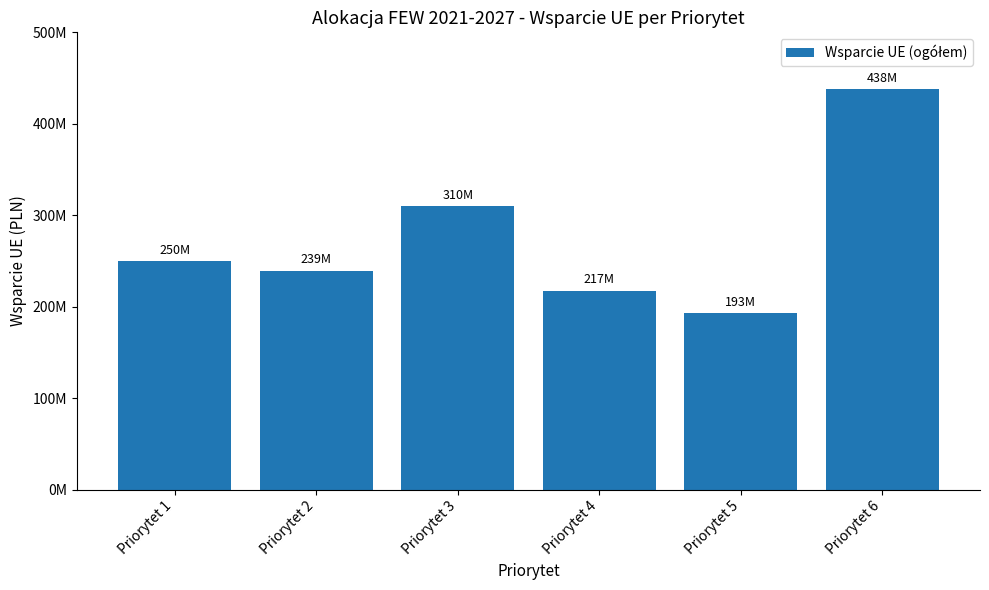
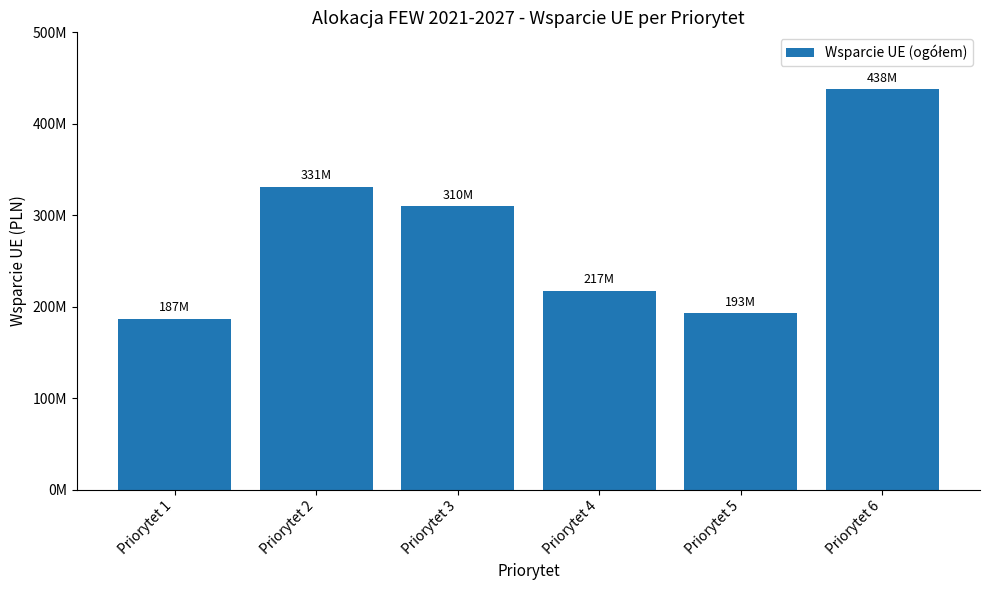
  {
-   "Priorytet 1": "250M",
-   "Priorytet 2": "239M",
+   "Priorytet 1": "187M",
+   "Priorytet 2": "331M",
    "Priorytet 3": "310M",
    "Priorytet 4": "217M",
    "Priorytet 5": "193M",
    "Priorytet 6": "438M"
  }
